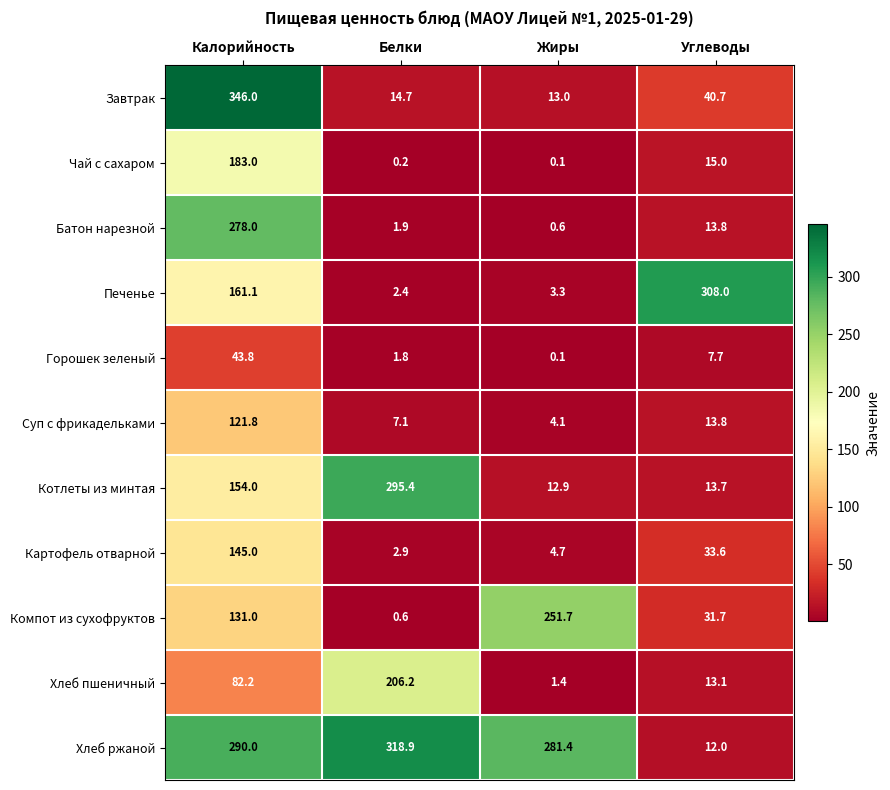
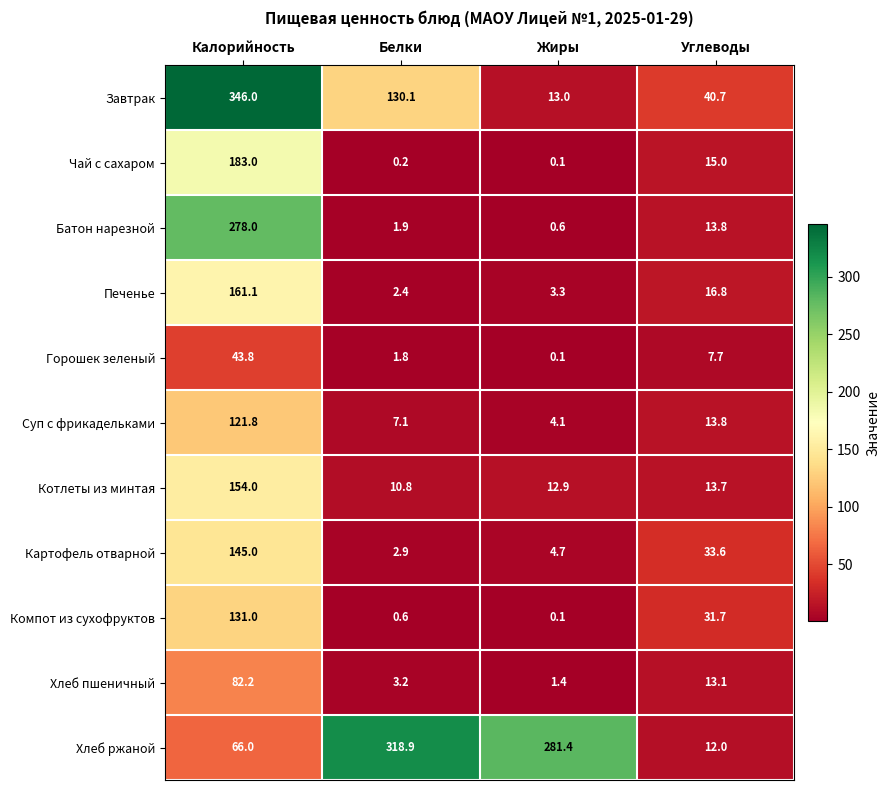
  {
    "Завтрак": {
      "Калорийность": 346.0,
-     "Белки": 14.7,
+     "Белки": 130.1,
      "Жиры": 13.0,
      "Углеводы": 40.7
    },
    "Чай с сахаром": {
      "Калорийность": 183.0,
      "Белки": 0.2,
      "Жиры": 0.1,
      "Углеводы": 15.0
    },
    "Батон нарезной": {
      "Калорийность": 278.0,
      "Белки": 1.9,
      "Жиры": 0.6,
      "Углеводы": 13.8
    },
    "Печенье": {
      "Калорийность": 161.1,
      "Белки": 2.4,
      "Жиры": 3.3,
-     "Углеводы": 308.0
+     "Углеводы": 16.8
    },
    "Горошек зеленый": {
      "Калорийность": 43.8,
      "Белки": 1.8,
      "Жиры": 0.1,
      "Углеводы": 7.7
    },
    "Суп с фрикадельками": {
      "Калорийность": 121.8,
      "Белки": 7.1,
      "Жиры": 4.1,
      "Углеводы": 13.8
    },
    "Котлеты из минтая": {
      "Калорийность": 154.0,
-     "Белки": 295.4,
+     "Белки": 10.8,
      "Жиры": 12.9,
      "Углеводы": 13.7
    },
    "Картофель отварной": {
      "Калорийность": 145.0,
      "Белки": 2.9,
      "Жиры": 4.7,
      "Углеводы": 33.6
    },
    "Компот из сухофруктов": {
      "Калорийность": 131.0,
      "Белки": 0.6,
-     "Жиры": 251.7,
+     "Жиры": 0.1,
      "Углеводы": 31.7
    },
    "Хлеб пшеничный": {
      "Калорийность": 82.2,
-     "Белки": 206.2,
+     "Белки": 3.2,
      "Жиры": 1.4,
      "Углеводы": 13.1
    },
    "Хлеб ржаной": {
-     "Калорийность": 290.0,
+     "Калорийность": 66.0,
      "Белки": 318.9,
      "Жиры": 281.4,
      "Углеводы": 12.0
    }
  }
